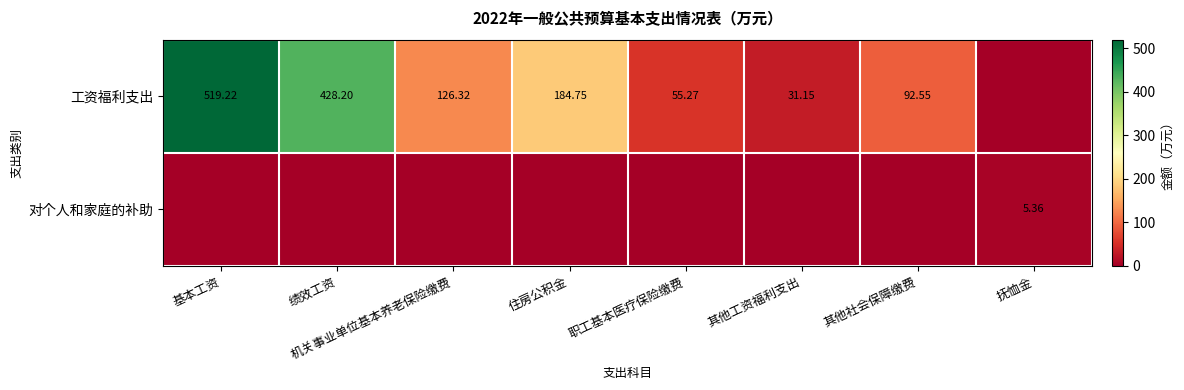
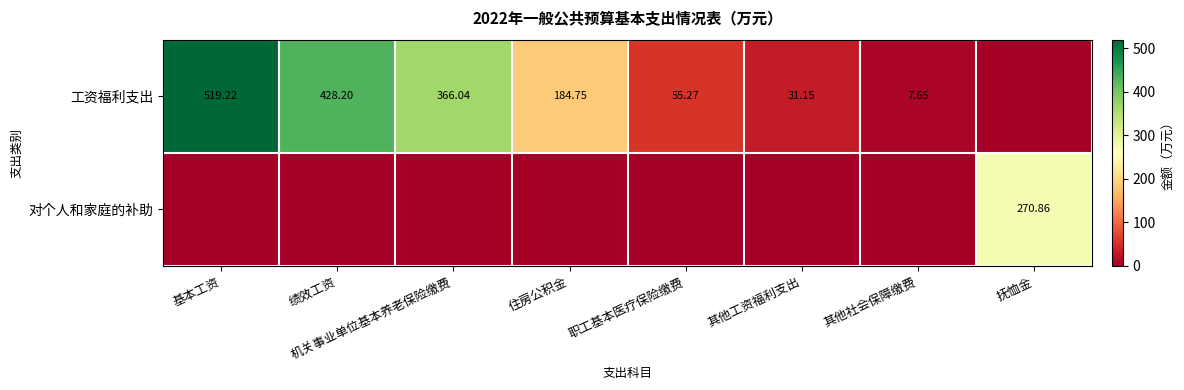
  {
    "工资福利支出": {
      "基本工资": 519.22,
      "绩效工资": 428.20,
-     "机关事业单位基本养老保险缴费": 126.32,
+     "机关事业单位基本养老保险缴费": 366.04,
      "住房公积金": 184.75,
      "职工基本医疗保险缴费": 55.27,
      "其他工资福利支出": 31.15,
-     "其他社会保障缴费": 92.55
+     "其他社会保障缴费": 7.65
    },
    "对个人和家庭的补助": {
-     "抚恤金": 5.36
+     "抚恤金": 270.86
    }
  }
